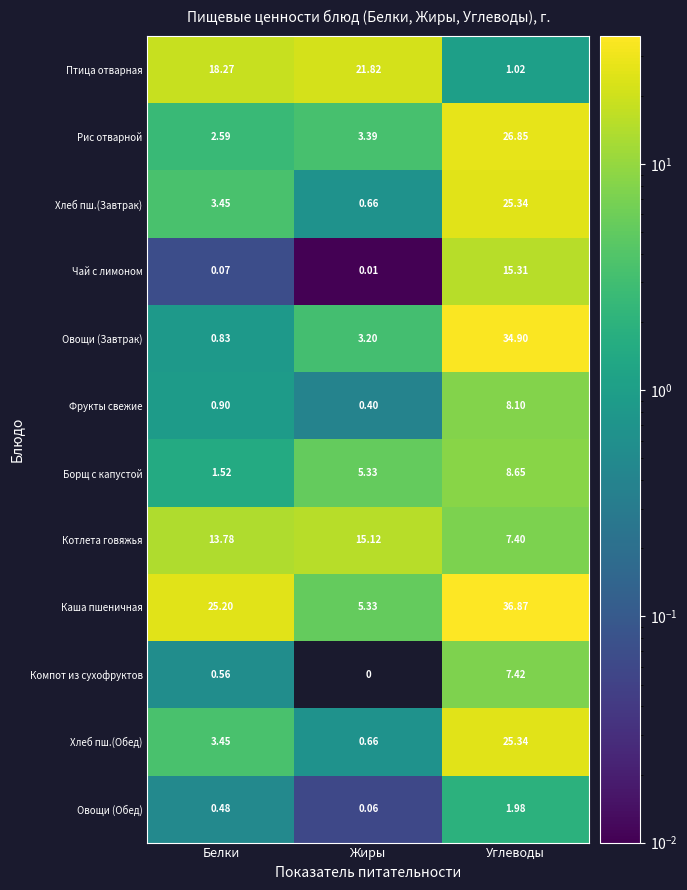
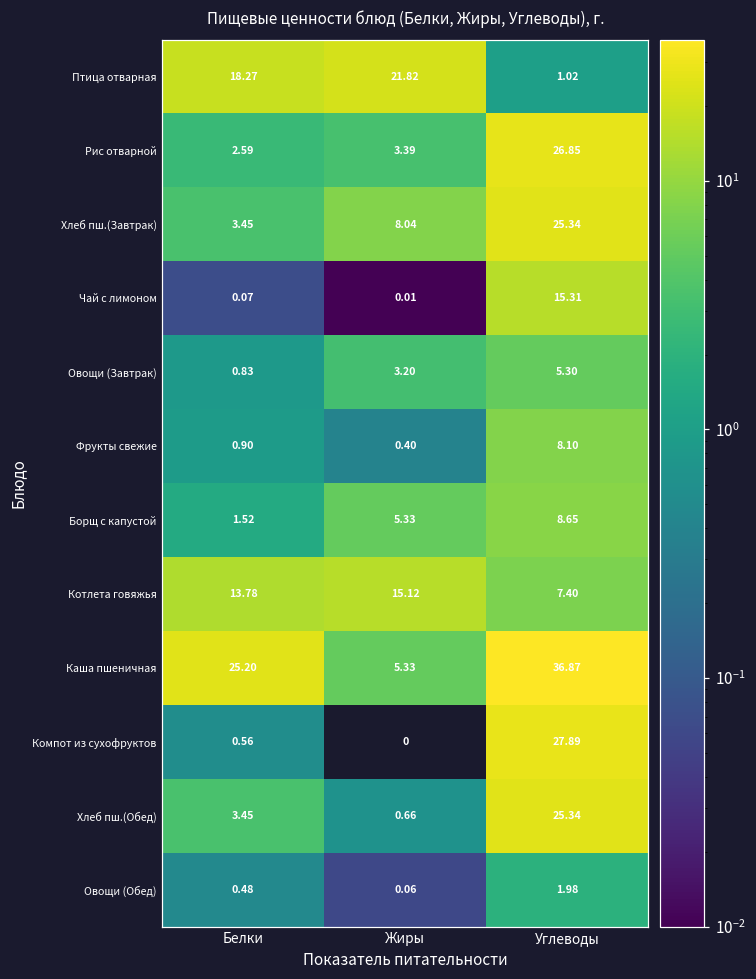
  {
    "Птица отварная": {
      "Белки": 18.27,
      "Жиры": 21.82,
      "Углеводы": 1.02
    },
    "Рис отварной": {
      "Белки": 2.59,
      "Жиры": 3.39,
      "Углеводы": 26.85
    },
    "Хлеб пш.(Завтрак)": {
      "Белки": 3.45,
-     "Жиры": 0.66,
+     "Жиры": 8.04,
      "Углеводы": 25.34
    },
    "Чай с лимоном": {
      "Белки": 0.07,
      "Жиры": 0.01,
      "Углеводы": 15.31
    },
    "Овощи (Завтрак)": {
      "Белки": 0.83,
      "Жиры": 3.20,
-     "Углеводы": 34.90
+     "Углеводы": 5.30
    },
    "Фрукты свежие": {
      "Белки": 0.90,
      "Жиры": 0.40,
      "Углеводы": 8.10
    },
    "Борщ с капустой": {
      "Белки": 1.52,
      "Жиры": 5.33,
      "Углеводы": 8.65
    },
    "Котлета говяжья": {
      "Белки": 13.78,
      "Жиры": 15.12,
      "Углеводы": 7.40
    },
    "Каша пшеничная": {
      "Белки": 25.20,
      "Жиры": 5.33,
      "Углеводы": 36.87
    },
    "Компот из сухофруктов": {
      "Белки": 0.56,
      "Жиры": 0,
-     "Углеводы": 7.42
+     "Углеводы": 27.89
    },
    "Хлеб пш.(Обед)": {
      "Белки": 3.45,
      "Жиры": 0.66,
      "Углеводы": 25.34
    },
    "Овощи (Обед)": {
      "Белки": 0.48,
      "Жиры": 0.06,
      "Углеводы": 1.98
    }
  }
